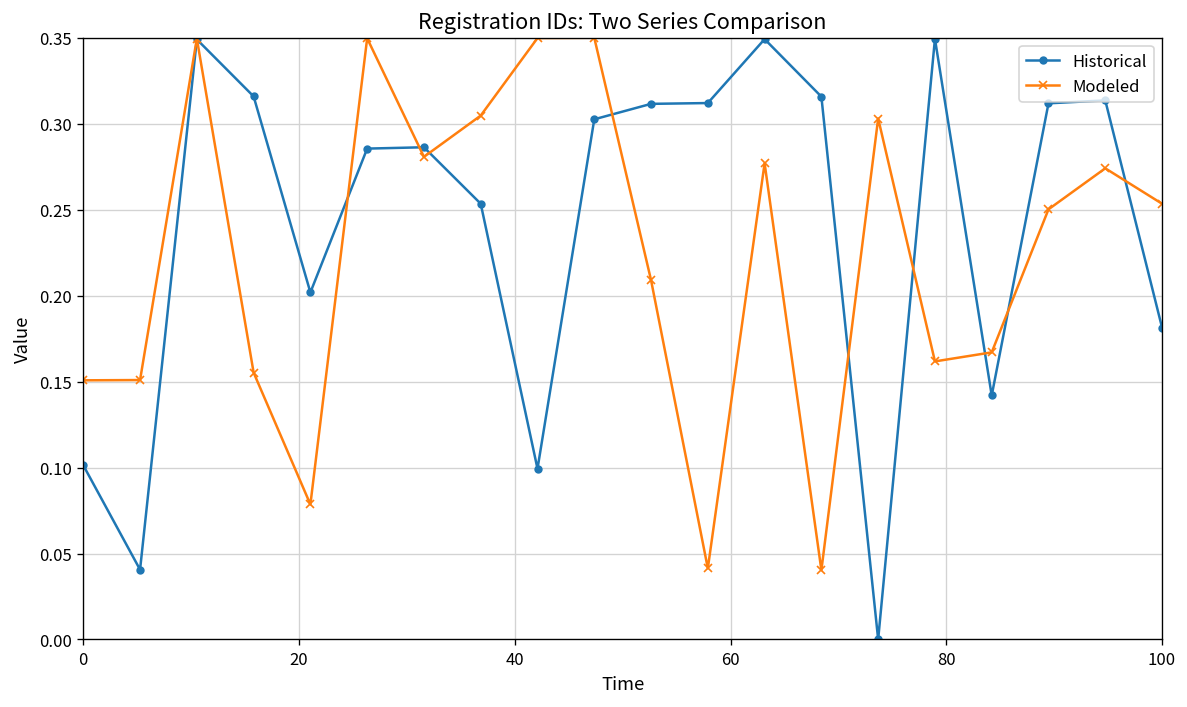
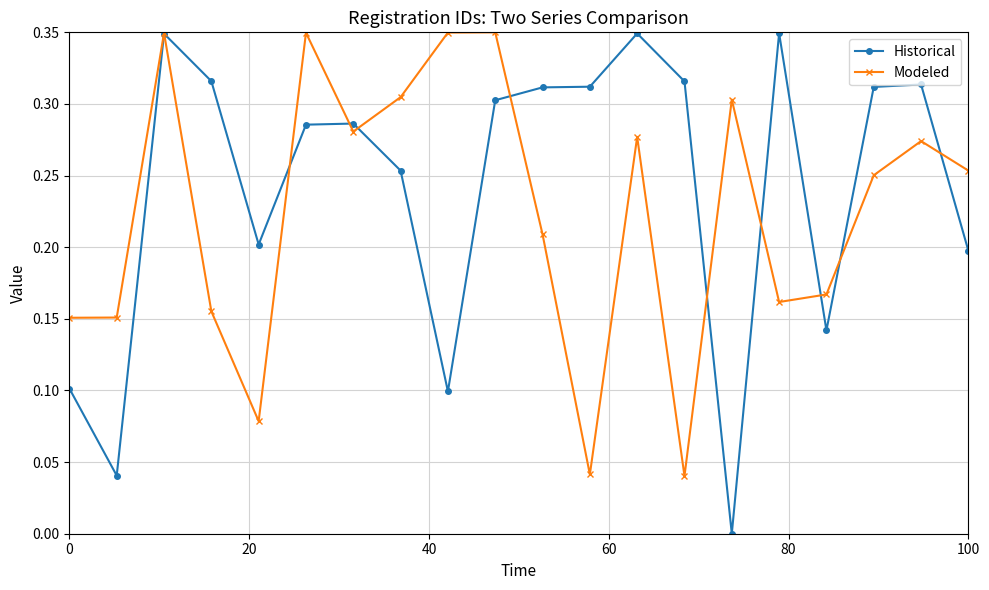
  {
    "Historical": {
      "0": 0.101,
-     "100": 0.181
+     "100": 0.198
    },
    "Modeled": {
      "0": 0.151,
      "100": 0.253
    }
  }
